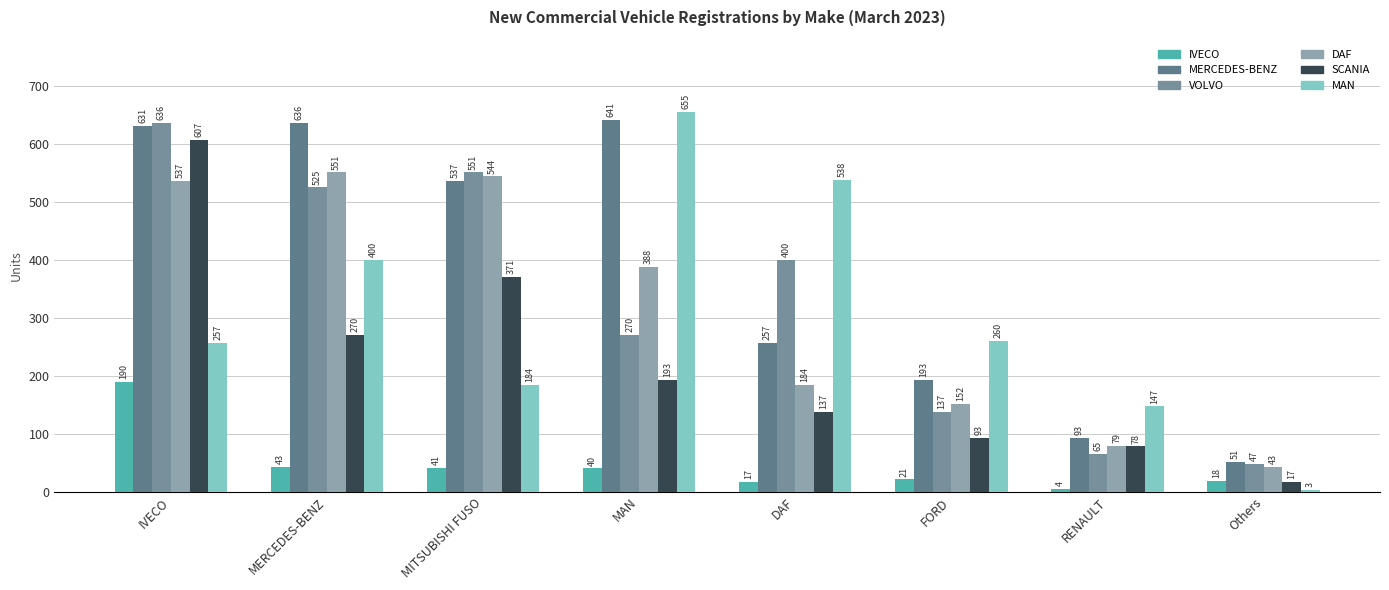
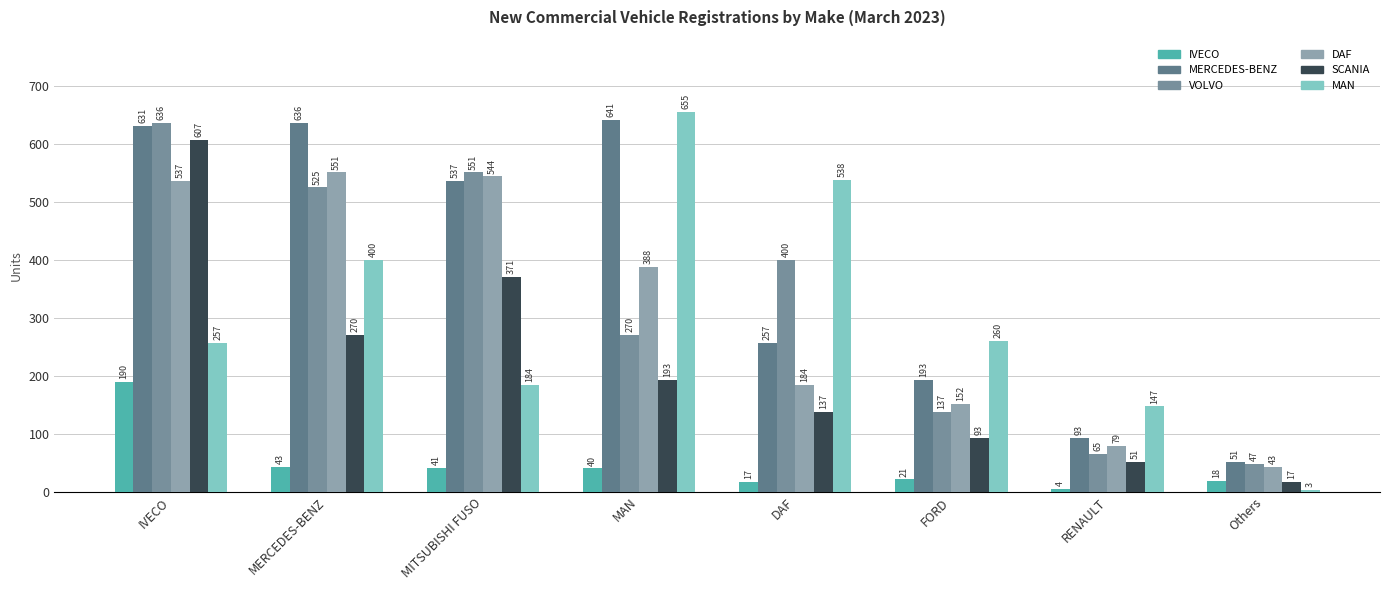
  {
    "SCANIA": {
      "IVECO": 607,
      "MERCEDES-BENZ": 270,
      "MITSUBISHI FUSO": 371,
      "MAN": 193,
      "DAF": 137,
      "FORD": 93,
-     "RENAULT": 78,
+     "RENAULT": 51,
      "Others": 17
    }
  }
